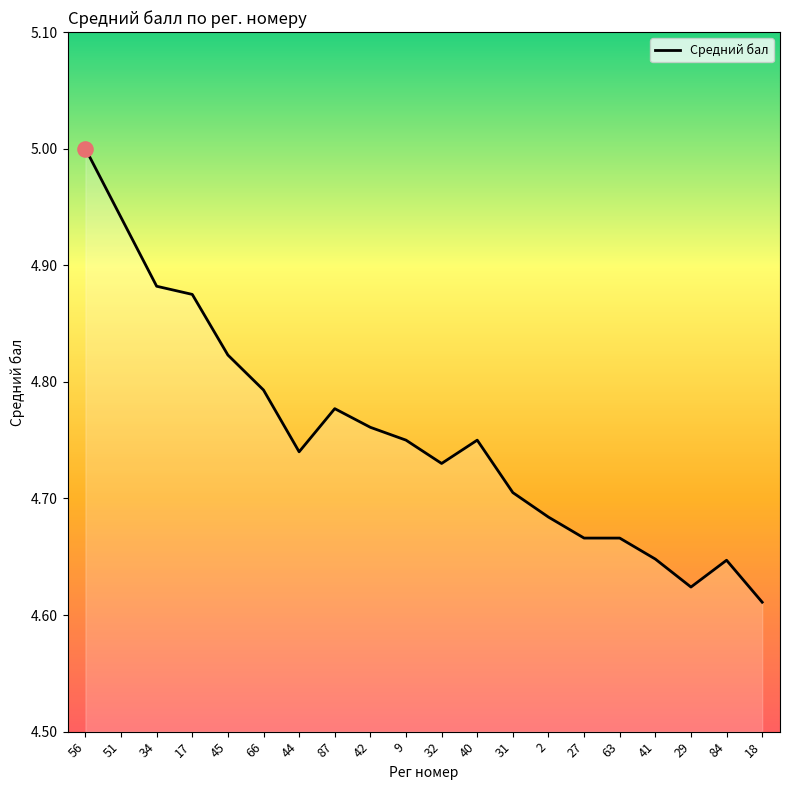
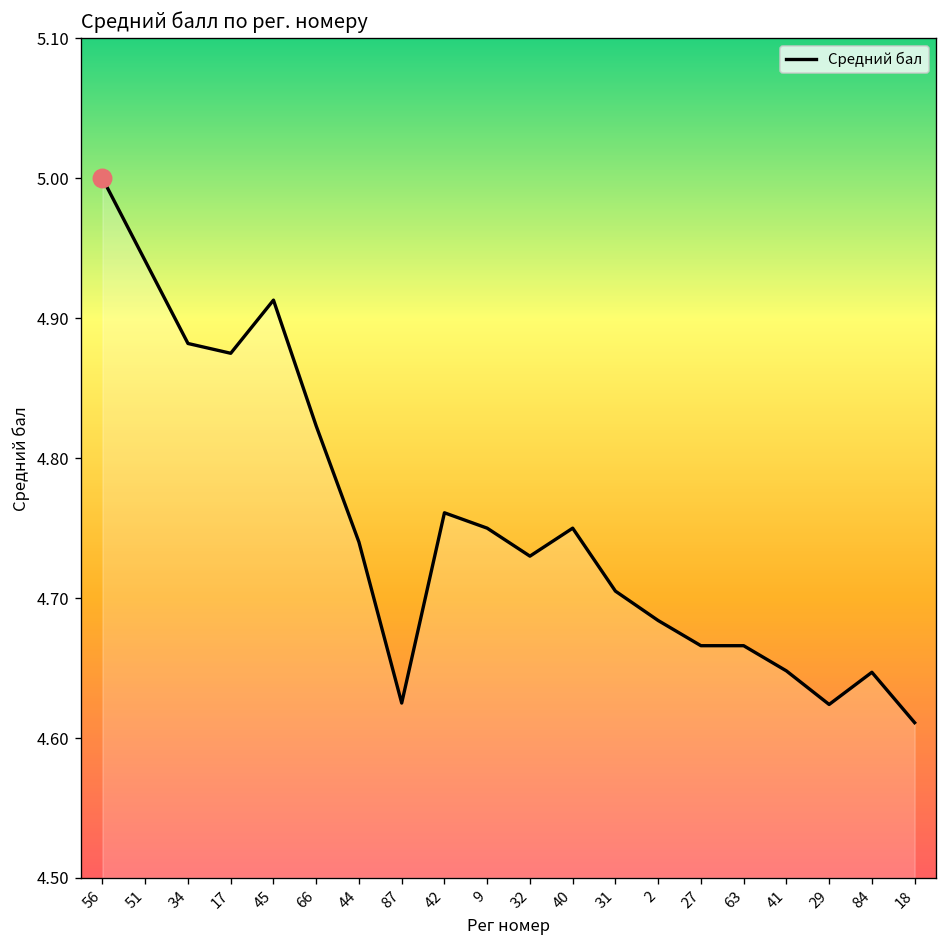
  {
    "Средний бал": {
      "51": 4.941,
      "34": 4.882,
      "17": 4.875,
-     "45": 4.823,
-     "66": 4.793,
+     "45": 4.913,
+     "66": 4.823,
      "44": 4.740,
-     "87": 4.777,
+     "87": 4.625,
      "42": 4.761,
      "9": 4.750,
      "32": 4.730,
      "40": 4.750,
      "31": 4.705,
      "2": 4.684,
      "27": 4.666,
      "63": 4.666,
      "41": 4.648,
      "29": 4.624,
      "84": 4.647,
      "18": 4.611
    }
  }
